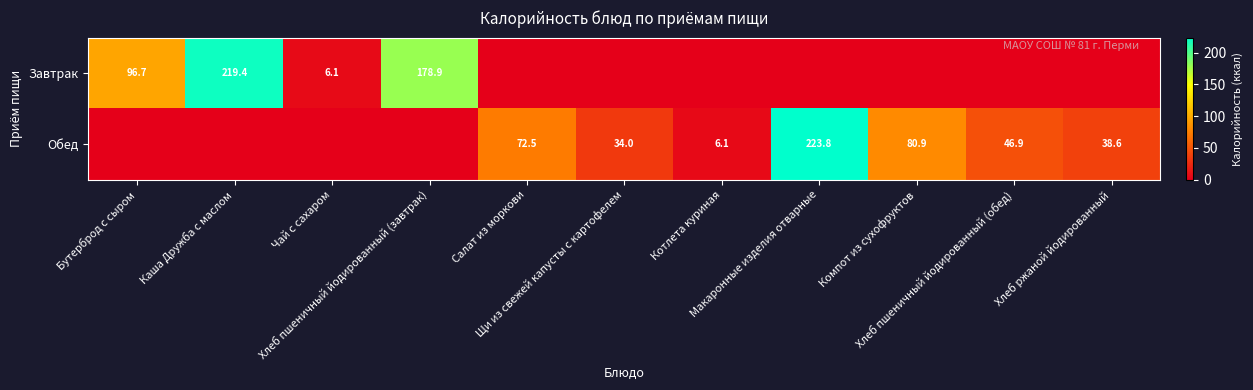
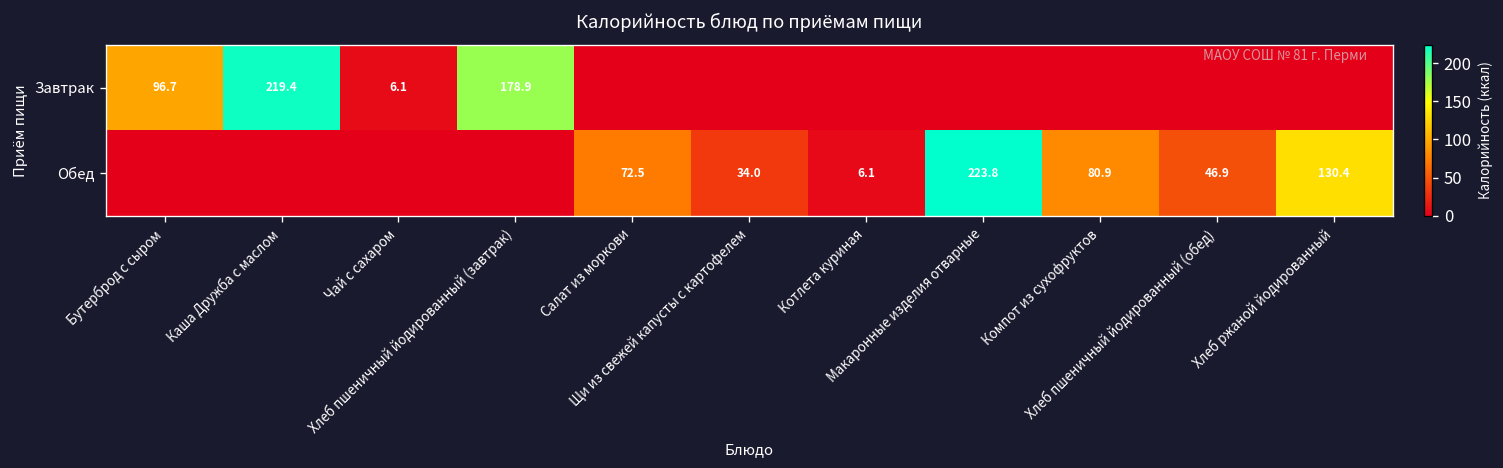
  {
    "Завтрак": {
      "Бутерброд с сыром": 96.7,
      "Каша Дружба с маслом": 219.4,
      "Чай с сахаром": 6.1,
      "Хлеб пшеничный йодированный (завтрак)": 178.9,
      "Хлеб ржаной йодированный": 81
    },
    "Обед": {
      "Салат из моркови": 72.5,
      "Щи из свежей капусты с картофелем": 34.0,
      "Котлета куриная": 6.1,
      "Макаронные изделия отварные": 223.8,
      "Компот из сухофруктов": 80.9,
      "Хлеб пшеничный йодированный (обед)": 46.9,
-     "Хлеб ржаной йодированный": 38.6
+     "Хлеб ржаной йодированный": 130.4
    }
  }
